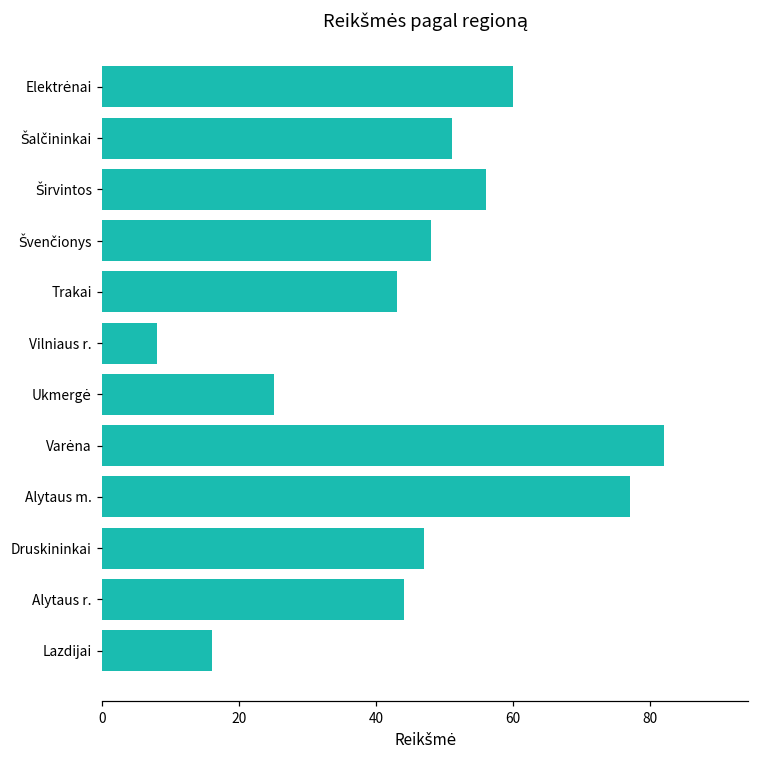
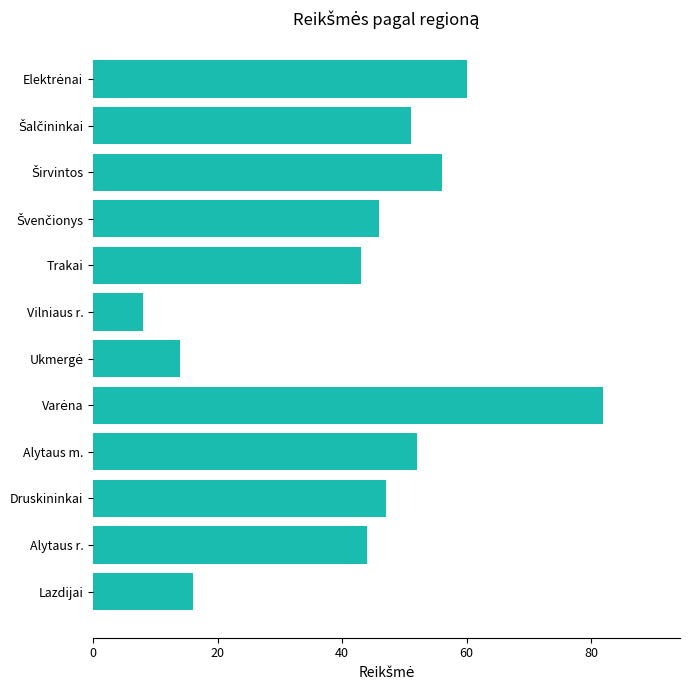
  {
    "Elektrėnai": 60,
    "Šalčininkai": 51,
    "Širvintos": 56,
-   "Švenčionys": 48,
+   "Švenčionys": 46,
    "Trakai": 43,
    "Vilniaus r.": 8,
-   "Ukmergė": 25,
+   "Ukmergė": 14,
    "Varėna": 82,
-   "Alytaus m.": 77,
+   "Alytaus m.": 52,
    "Druskininkai": 47,
    "Alytaus r.": 44,
    "Lazdijai": 16
  }
